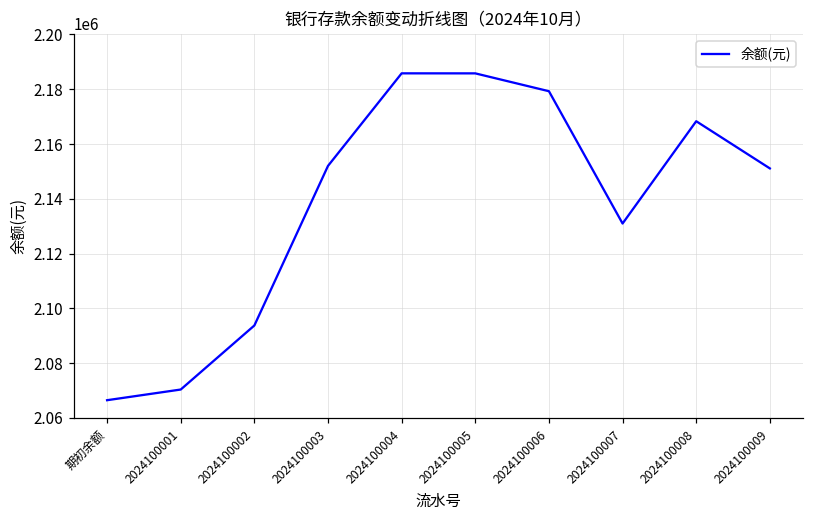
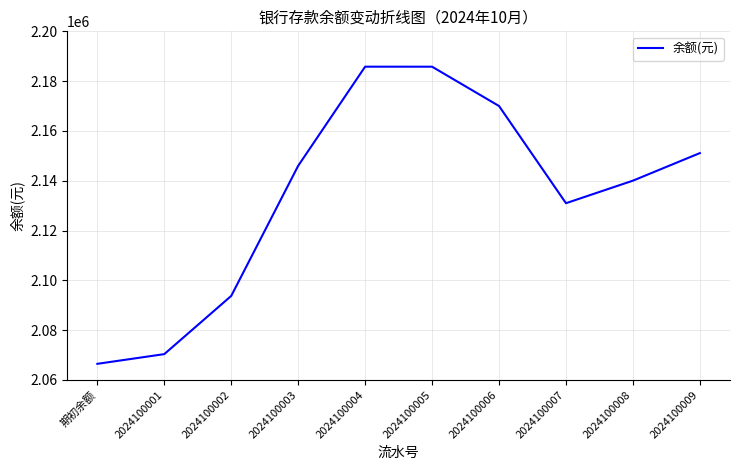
  {
    "期初余额": 2066000,
    "2024100001": 2070000,
    "2024100002": 2094000,
-   "2024100003": 2152000,
+   "2024100003": 2146000,
    "2024100004": 2186000,
    "2024100005": 2186000,
-   "2024100006": 2179000,
+   "2024100006": 2170000,
    "2024100007": 2131000,
-   "2024100008": 2168000,
+   "2024100008": 2140000,
    "2024100009": 2151000
  }
